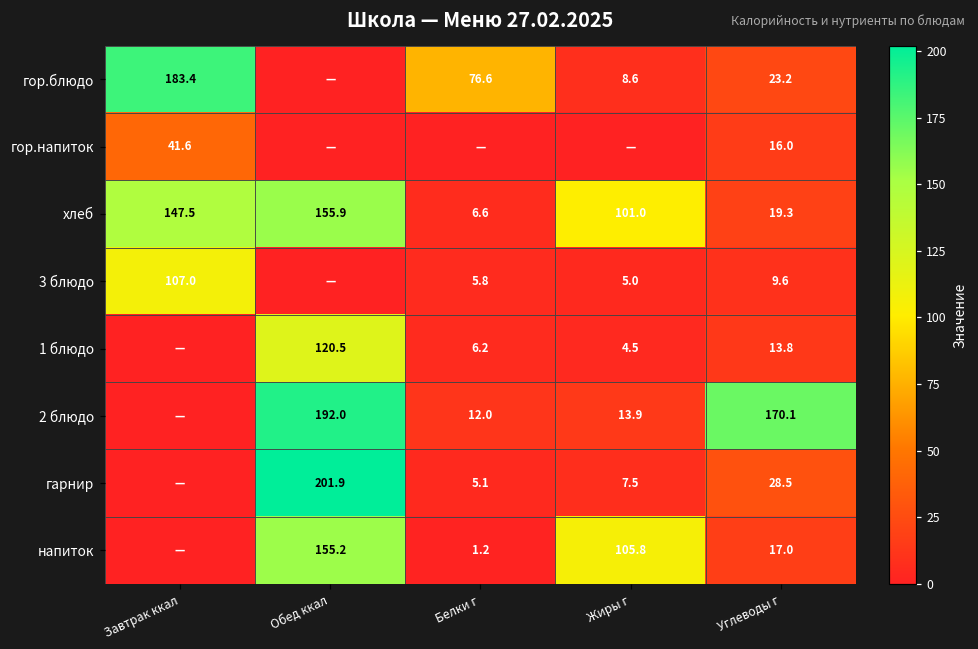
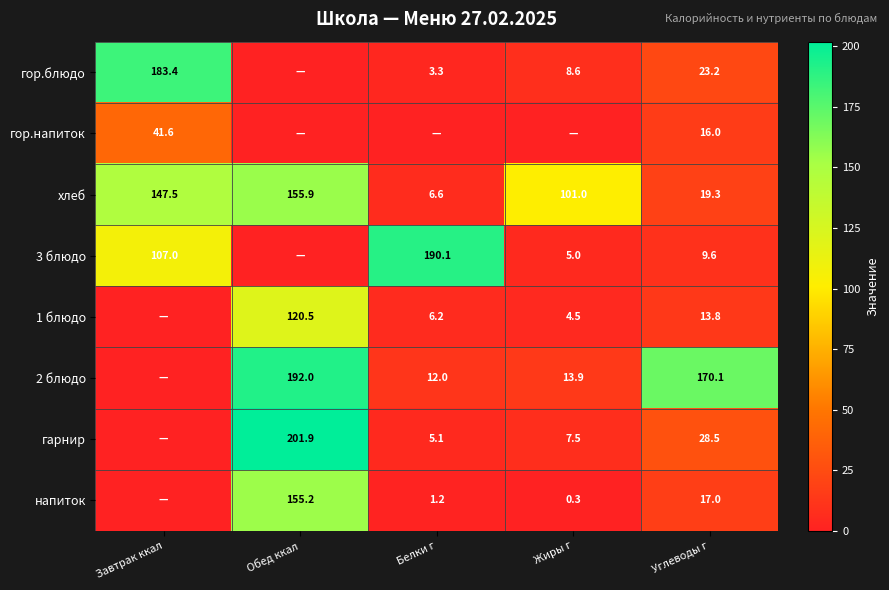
  {
    "гор.блюдо": {
      "Завтрак ккал": 183.4,
-     "Белки г": 76.6,
+     "Белки г": 3.3,
      "Жиры г": 8.6,
      "Углеводы г": 23.2
    },
    "гор.напиток": {
      "Завтрак ккал": 41.6,
      "Углеводы г": 16.0
    },
    "хлеб": {
      "Завтрак ккал": 147.5,
      "Обед ккал": 155.9,
      "Белки г": 6.6,
      "Жиры г": 101.0,
      "Углеводы г": 19.3
    },
    "3 блюдо": {
      "Завтрак ккал": 107.0,
-     "Белки г": 5.8,
+     "Белки г": 190.1,
      "Жиры г": 5.0,
      "Углеводы г": 9.6
    },
    "1 блюдо": {
      "Обед ккал": 120.5,
      "Белки г": 6.2,
      "Жиры г": 4.5,
      "Углеводы г": 13.8
    },
    "2 блюдо": {
      "Обед ккал": 192.0,
      "Белки г": 12.0,
      "Жиры г": 13.9,
      "Углеводы г": 170.1
    },
    "гарнир": {
      "Обед ккал": 201.9,
      "Белки г": 5.1,
      "Жиры г": 7.5,
      "Углеводы г": 28.5
    },
    "напиток": {
      "Обед ккал": 155.2,
      "Белки г": 1.2,
-     "Жиры г": 105.8,
+     "Жиры г": 0.3,
      "Углеводы г": 17.0
    }
  }
